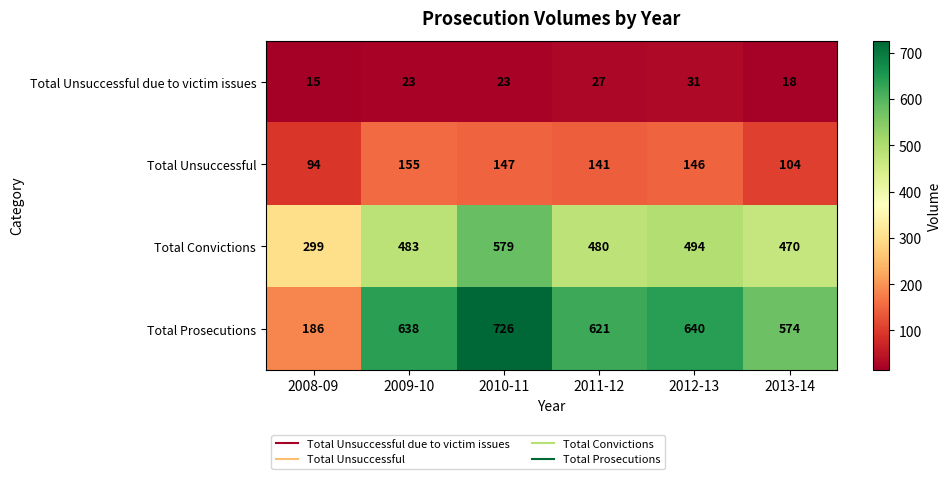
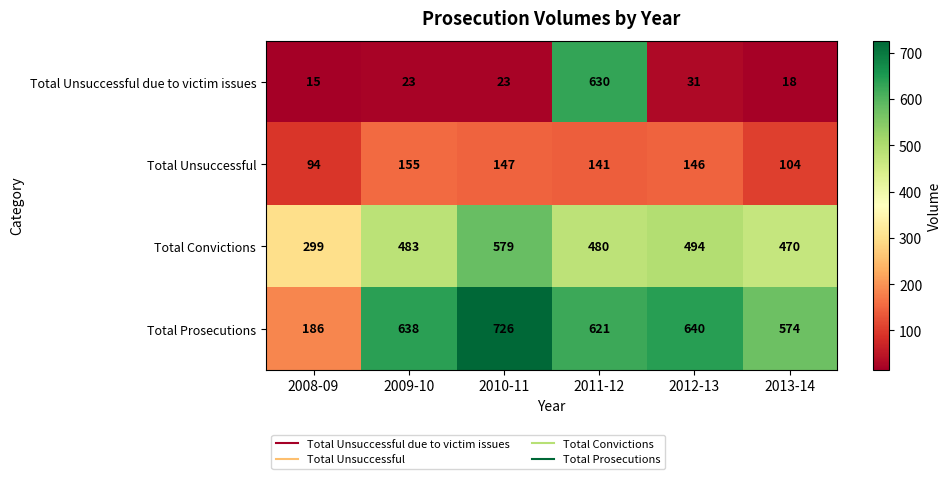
  {
    "Total Unsuccessful due to victim issues": {
      "2008-09": 15,
      "2009-10": 23,
      "2010-11": 23,
-     "2011-12": 27,
+     "2011-12": 630,
      "2012-13": 31,
      "2013-14": 18
    },
    "Total Unsuccessful": {
      "2008-09": 94,
      "2009-10": 155,
      "2010-11": 147,
      "2011-12": 141,
      "2012-13": 146,
      "2013-14": 104
    },
    "Total Convictions": {
      "2008-09": 299,
      "2009-10": 483,
      "2010-11": 579,
      "2011-12": 480,
      "2012-13": 494,
      "2013-14": 470
    },
    "Total Prosecutions": {
      "2008-09": 186,
      "2009-10": 638,
      "2010-11": 726,
      "2011-12": 621,
      "2012-13": 640,
      "2013-14": 574
    }
  }
